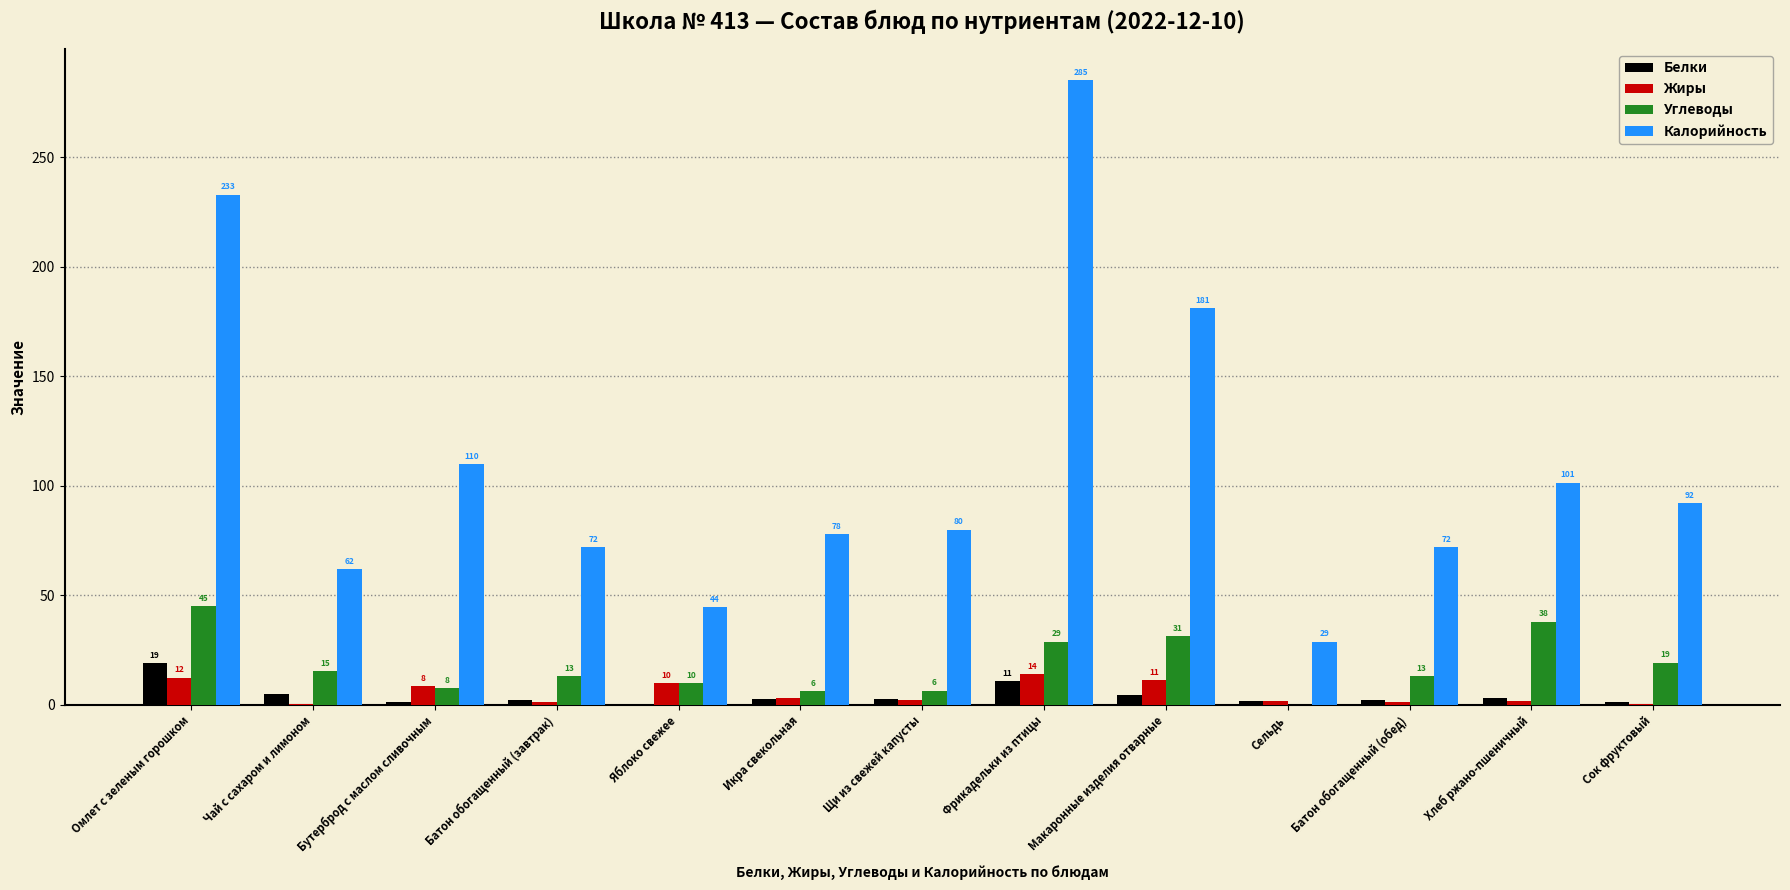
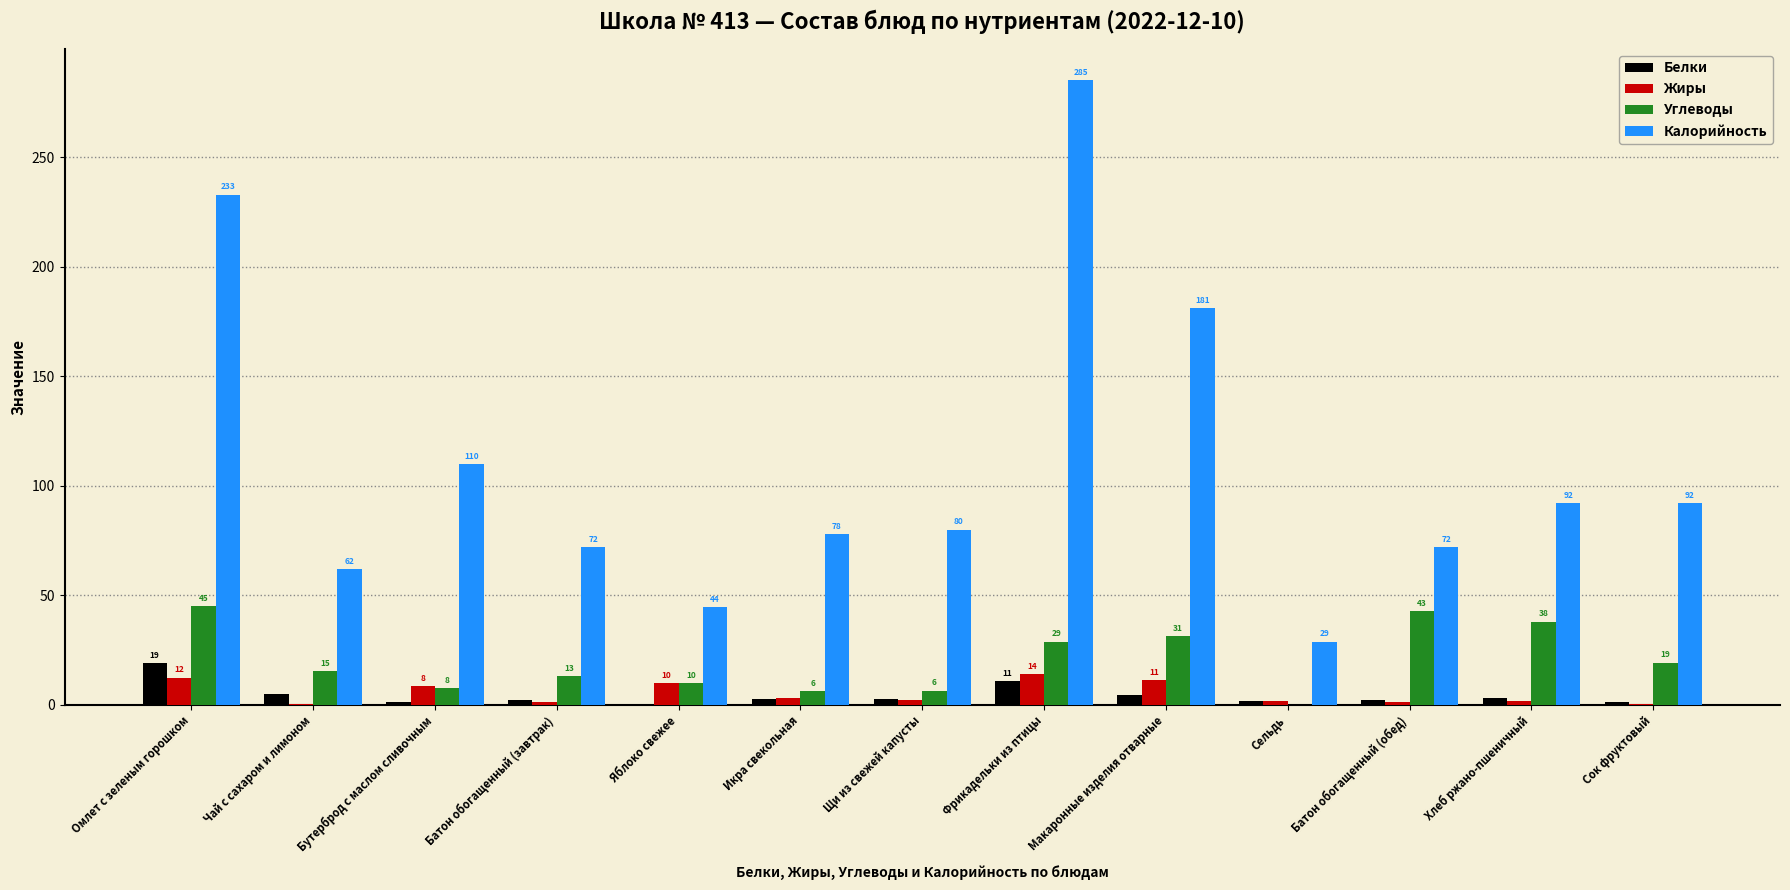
  {
    "Белки": {
      "Омлет с зеленым горошком": 19,
      "Фрикадельки из птицы": 11
    },
    "Жиры": {
      "Омлет с зеленым горошком": 12,
      "Бутерброд с маслом сливочным": 8,
      "Яблоко свежее": 10,
      "Фрикадельки из птицы": 14,
      "Макаронные изделия отварные": 11
    },
    "Углеводы": {
      "Омлет с зеленым горошком": 45,
      "Чай с сахаром и лимоном": 15,
      "Бутерброд с маслом сливочным": 8,
      "Батон обогащенный (завтрак)": 13,
      "Яблоко свежее": 10,
      "Икра свекольная": 6,
      "Щи из свежей капусты": 6,
      "Фрикадельки из птицы": 29,
      "Макаронные изделия отварные": 31,
-     "Батон обогащенный (обед)": 13,
+     "Батон обогащенный (обед)": 43,
      "Хлеб ржано-пшеничный": 38,
      "Сок фруктовый": 19
    },
    "Калорийность": {
      "Омлет с зеленым горошком": 233,
      "Чай с сахаром и лимоном": 62,
      "Бутерброд с маслом сливочным": 110,
      "Батон обогащенный (завтрак)": 72,
      "Яблоко свежее": 44,
      "Икра свекольная": 78,
      "Щи из свежей капусты": 80,
      "Фрикадельки из птицы": 285,
      "Макаронные изделия отварные": 181,
      "Сельдь": 29,
      "Батон обогащенный (обед)": 72,
-     "Хлеб ржано-пшеничный": 101,
+     "Хлеб ржано-пшеничный": 92,
      "Сок фруктовый": 92
    }
  }
